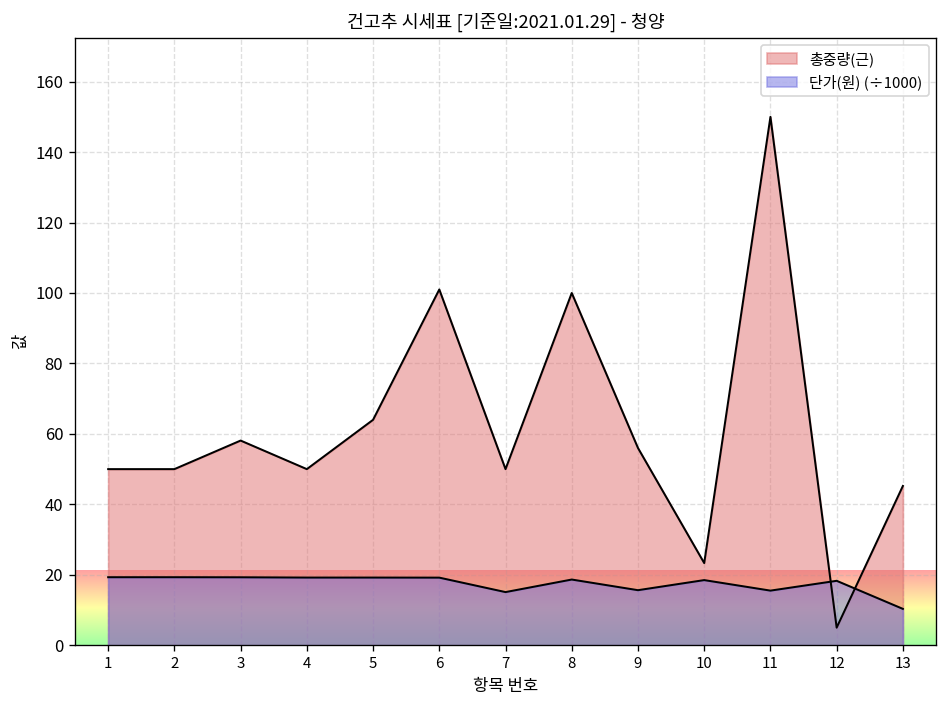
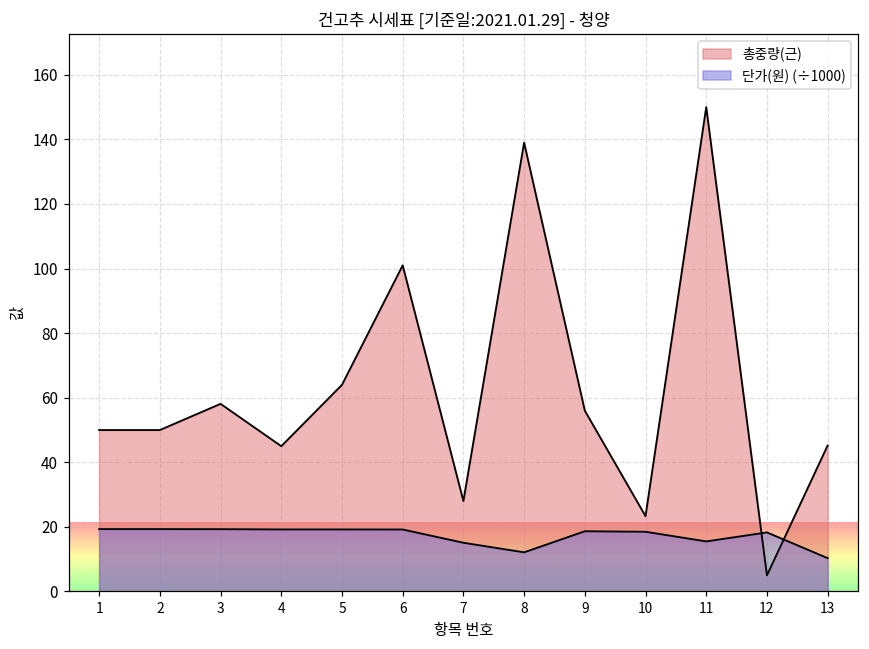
  {
    "총중량(근)": {
      "1": 50,
      "2": 50,
      "3": 58,
-     "4": 50,
+     "4": 45,
      "5": 64,
      "6": 101,
-     "7": 50,
-     "8": 100,
+     "7": 28,
+     "8": 139,
      "9": 56,
      "10": 23,
      "11": 150,
      "12": 5,
      "13": 45
    },
    "단가(원) (÷1000)": {
      "1": 19,
      "2": 19,
      "3": 19,
      "4": 19,
      "5": 19,
      "6": 19,
      "7": 15,
-     "8": 19,
-     "9": 16,
+     "8": 12,
+     "9": 19,
      "10": 19,
      "11": 16,
      "12": 18,
      "13": 10
    }
  }
